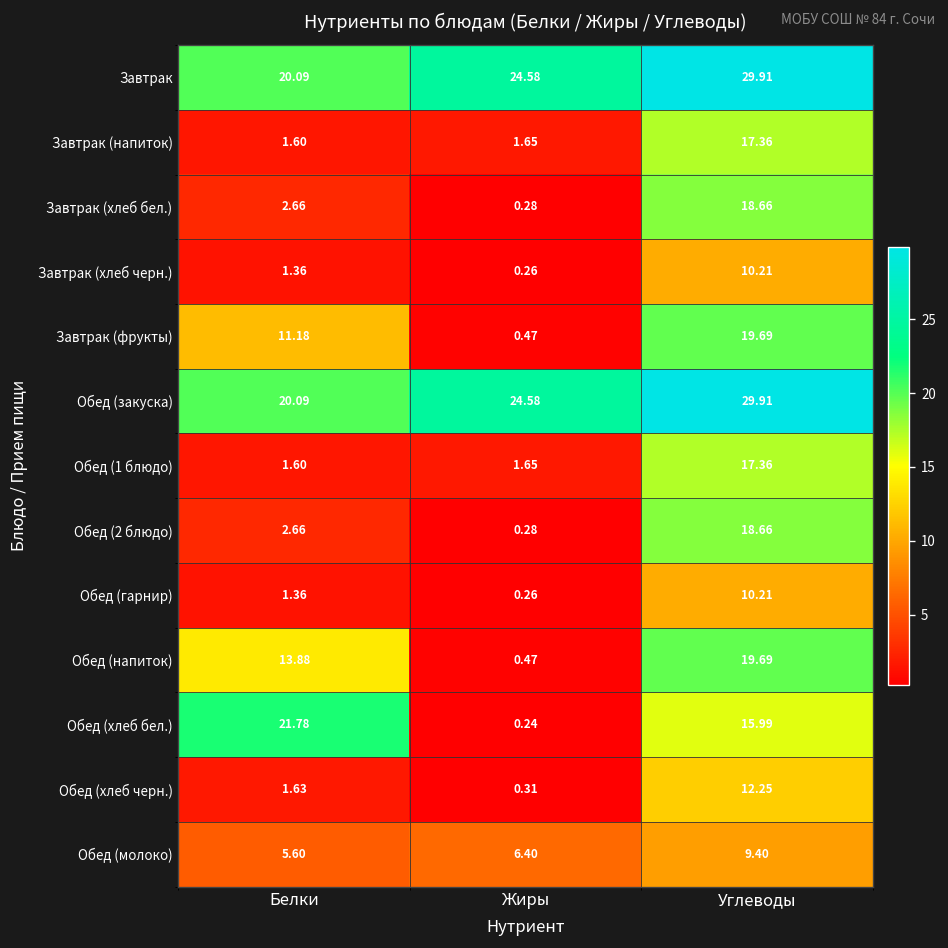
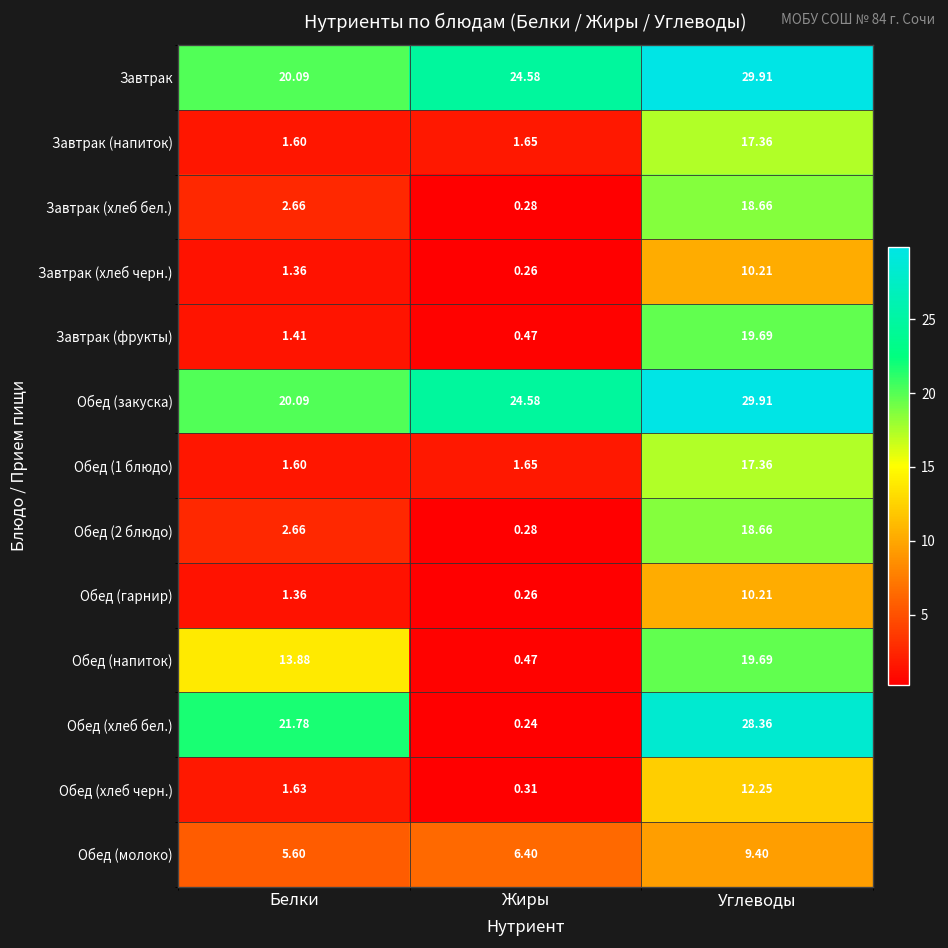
  {
    "Завтрак": {
      "Белки": 20.09,
      "Жиры": 24.58,
      "Углеводы": 29.91
    },
    "Завтрак (напиток)": {
      "Белки": 1.60,
      "Жиры": 1.65,
      "Углеводы": 17.36
    },
    "Завтрак (хлеб бел.)": {
      "Белки": 2.66,
      "Жиры": 0.28,
      "Углеводы": 18.66
    },
    "Завтрак (хлеб черн.)": {
      "Белки": 1.36,
      "Жиры": 0.26,
      "Углеводы": 10.21
    },
    "Завтрак (фрукты)": {
-     "Белки": 11.18,
+     "Белки": 1.41,
      "Жиры": 0.47,
      "Углеводы": 19.69
    },
    "Обед (закуска)": {
      "Белки": 20.09,
      "Жиры": 24.58,
      "Углеводы": 29.91
    },
    "Обед (1 блюдо)": {
      "Белки": 1.60,
      "Жиры": 1.65,
      "Углеводы": 17.36
    },
    "Обед (2 блюдо)": {
      "Белки": 2.66,
      "Жиры": 0.28,
      "Углеводы": 18.66
    },
    "Обед (гарнир)": {
      "Белки": 1.36,
      "Жиры": 0.26,
      "Углеводы": 10.21
    },
    "Обед (напиток)": {
      "Белки": 13.88,
      "Жиры": 0.47,
      "Углеводы": 19.69
    },
    "Обед (хлеб бел.)": {
      "Белки": 21.78,
      "Жиры": 0.24,
-     "Углеводы": 15.99
+     "Углеводы": 28.36
    },
    "Обед (хлеб черн.)": {
      "Белки": 1.63,
      "Жиры": 0.31,
      "Углеводы": 12.25
    },
    "Обед (молоко)": {
      "Белки": 5.60,
      "Жиры": 6.40,
      "Углеводы": 9.40
    }
  }
